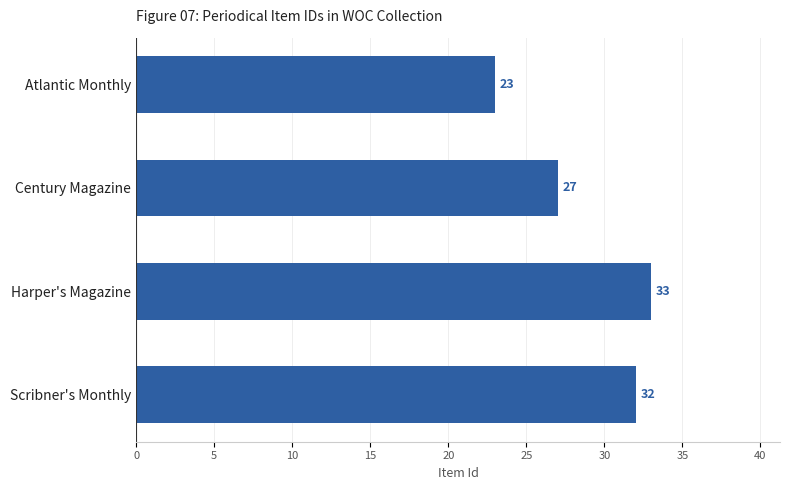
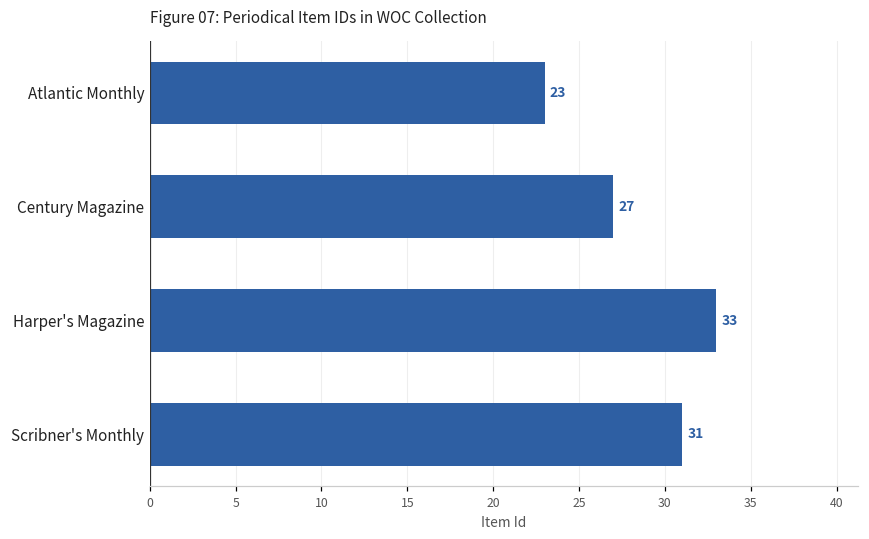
  {
    "Atlantic Monthly": 23,
    "Century Magazine": 27,
    "Harper's Magazine": 33,
-   "Scribner's Monthly": 32
+   "Scribner's Monthly": 31
  }
